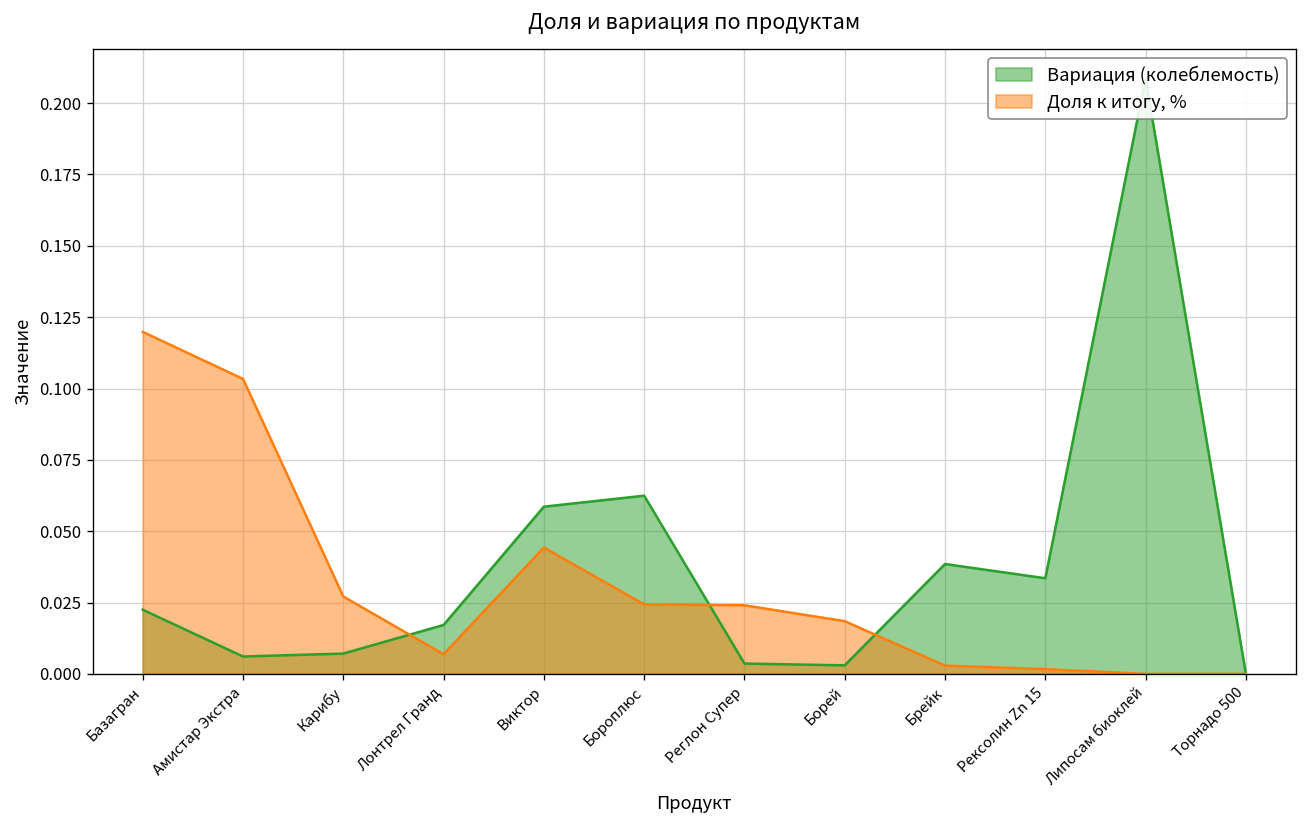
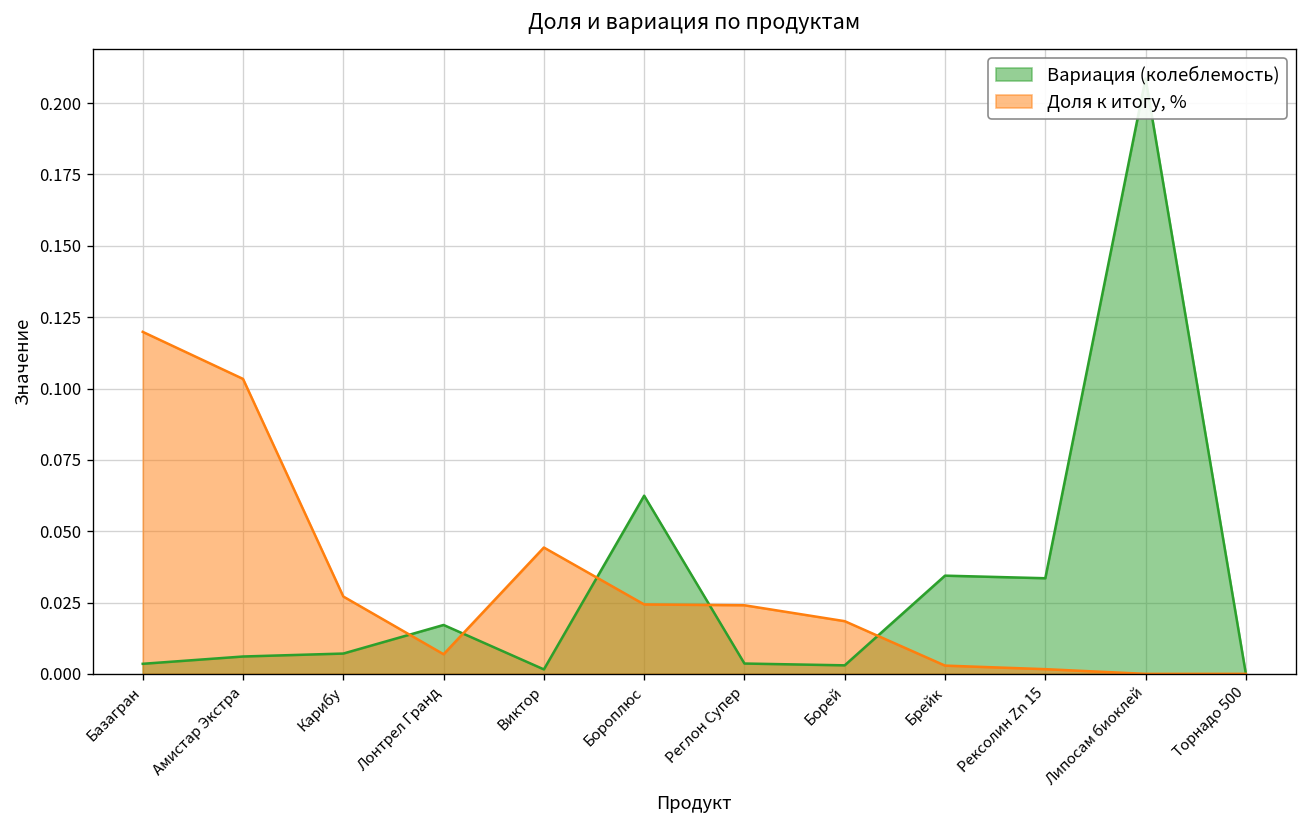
  {
    "Вариация (колеблемость)": {
-     "Базагран": 0.022,
+     "Базагран": 0.004,
      "Амистар Экстра": 0.006,
      "Карибу": 0.007,
      "Лонтрел Гранд": 0.017,
-     "Виктор": 0.059,
+     "Виктор": 0.002,
      "Бороплюс": 0.062,
      "Реглон Супер": 0.004,
      "Борей": 0.003,
-     "Брейк": 0.038,
+     "Брейк": 0.034,
      "Рексолин Zn 15": 0.034
    },
    "Доля к итогу, %": {
      "Базагран": 0.120,
      "Амистар Экстра": 0.103,
      "Карибу": 0.027,
      "Лонтрел Гранд": 0.007,
      "Виктор": 0.044,
      "Бороплюс": 0.024,
      "Реглон Супер": 0.024,
      "Борей": 0.018,
      "Брейк": 0.003,
      "Рексолин Zn 15": 0.002,
      "Липосам биоклей": 0.000
    }
  }
